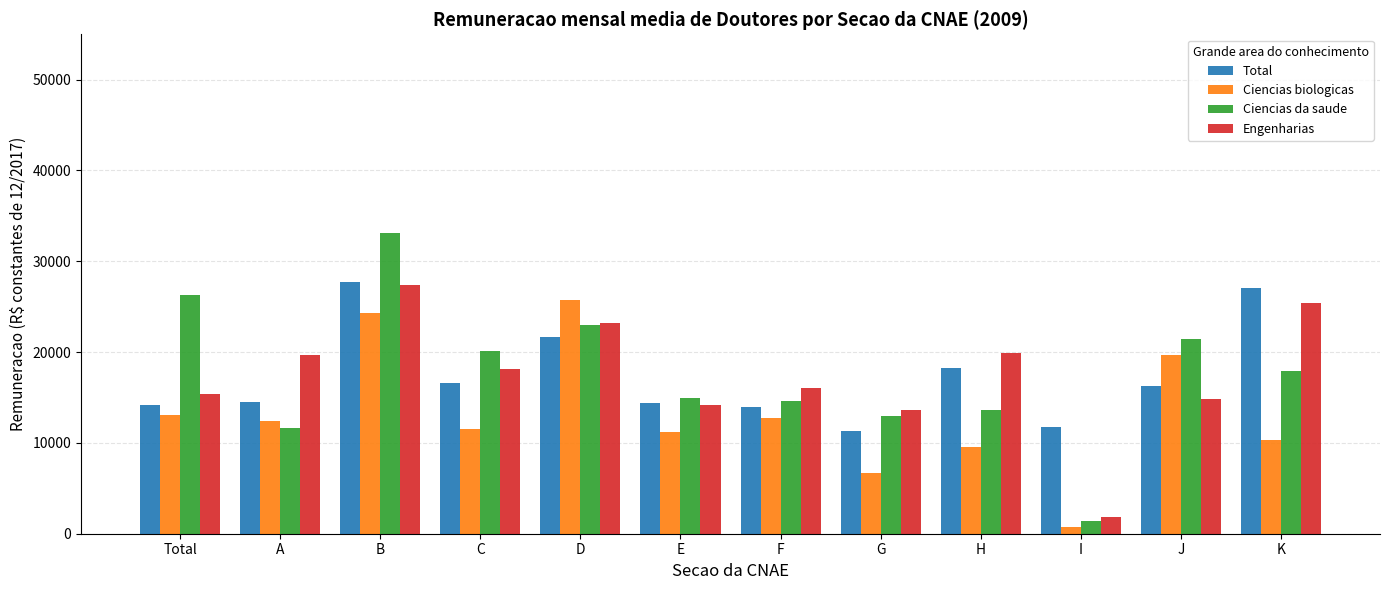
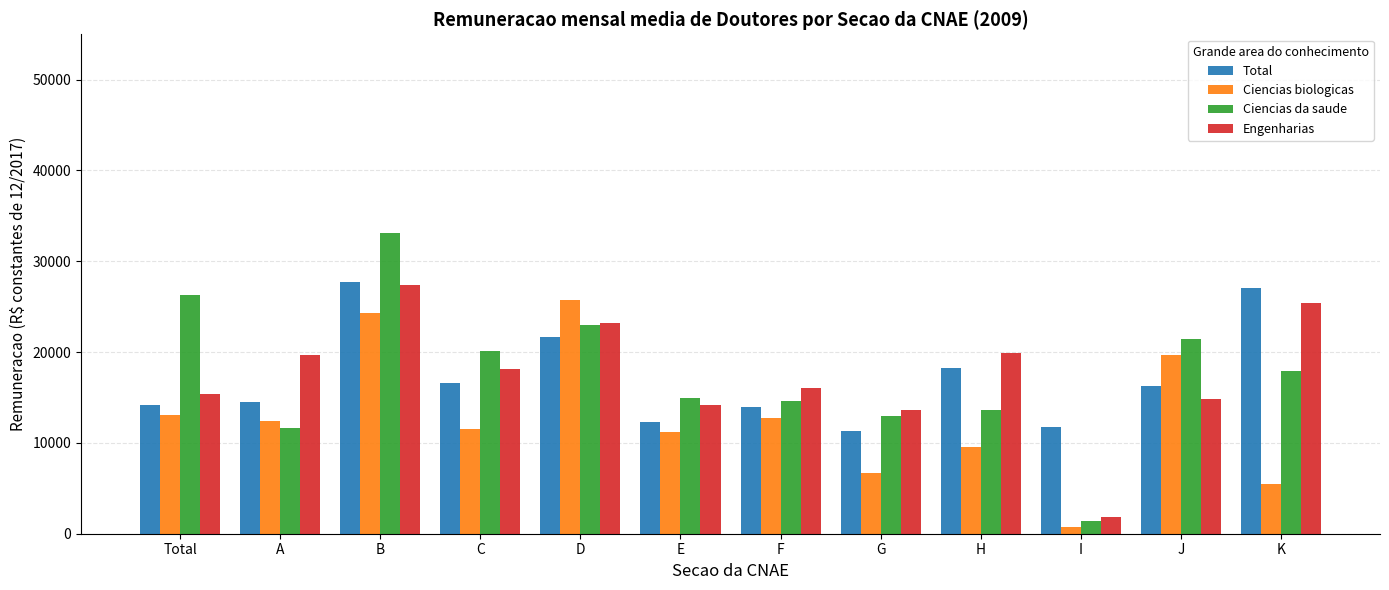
  {
    "Total": {
      "Total": 14000,
      "A": 15000,
      "B": 28000,
      "C": 17000,
      "D": 22000,
-     "E": 14000,
+     "E": 12000,
      "F": 14000,
      "G": 11000,
      "H": 18000,
      "I": 12000,
      "J": 16000,
      "K": 27000
    },
    "Ciencias biologicas": {
      "Total": 13000,
      "A": 12000,
      "B": 24000,
      "C": 12000,
      "D": 26000,
      "E": 11000,
      "F": 13000,
      "G": 7000,
      "H": 10000,
      "I": 1000,
      "J": 20000,
-     "K": 10000
+     "K": 5000
    },
    "Ciencias da saude": {
      "Total": 26000,
      "A": 12000,
      "B": 33000,
      "C": 20000,
      "D": 23000,
      "E": 15000,
      "F": 15000,
      "G": 13000,
      "H": 14000,
      "I": 1000,
      "J": 21000,
      "K": 18000
    },
    "Engenharias": {
      "Total": 15000,
      "A": 20000,
      "B": 27000,
      "C": 18000,
      "D": 23000,
      "E": 14000,
      "F": 16000,
      "G": 14000,
      "H": 20000,
      "I": 2000,
      "J": 15000,
      "K": 25000
    }
  }
